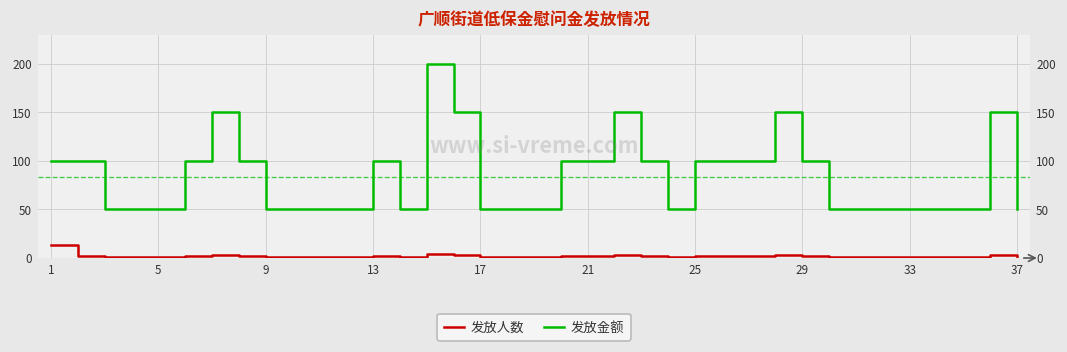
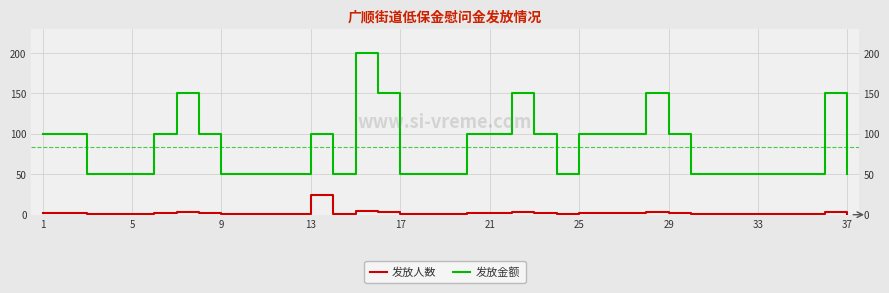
  {
    "发放人数": {
-     "1": 10,
+     "1": 0,
      "5": 0,
      "9": 0,
-     "13": 0,
+     "13": 20,
      "17": 0,
      "21": 0,
      "25": 0,
      "29": 0,
      "33": 0,
      "37": 0
    },
    "发放金额": {
      "1": 100,
      "5": 50,
      "9": 50,
      "13": 100,
      "17": 50,
      "21": 100,
      "25": 100,
      "29": 100,
      "33": 50,
      "37": 50
    }
  }
